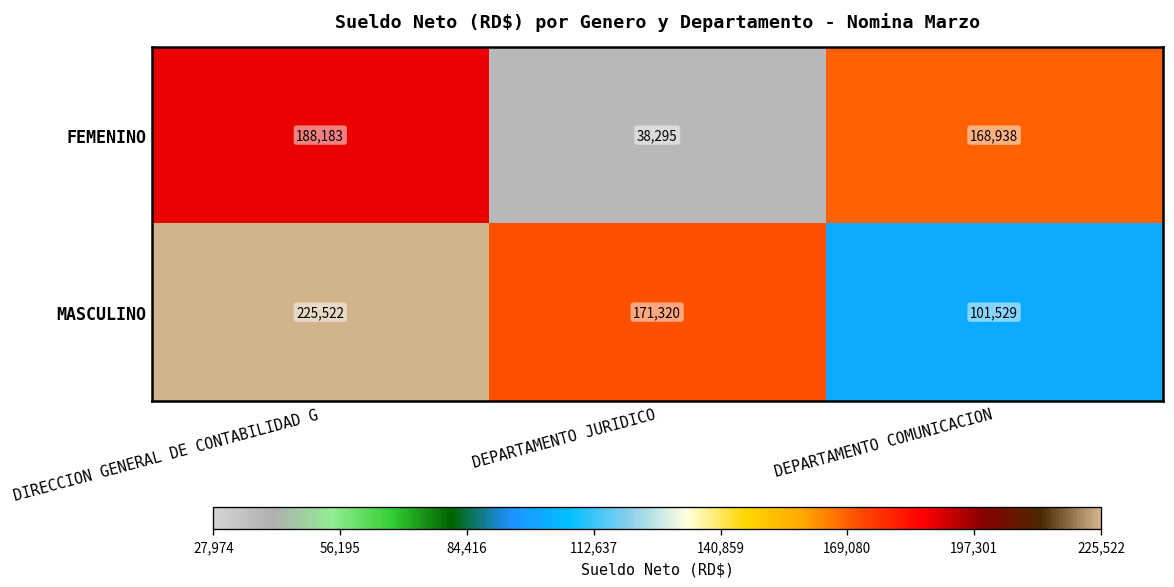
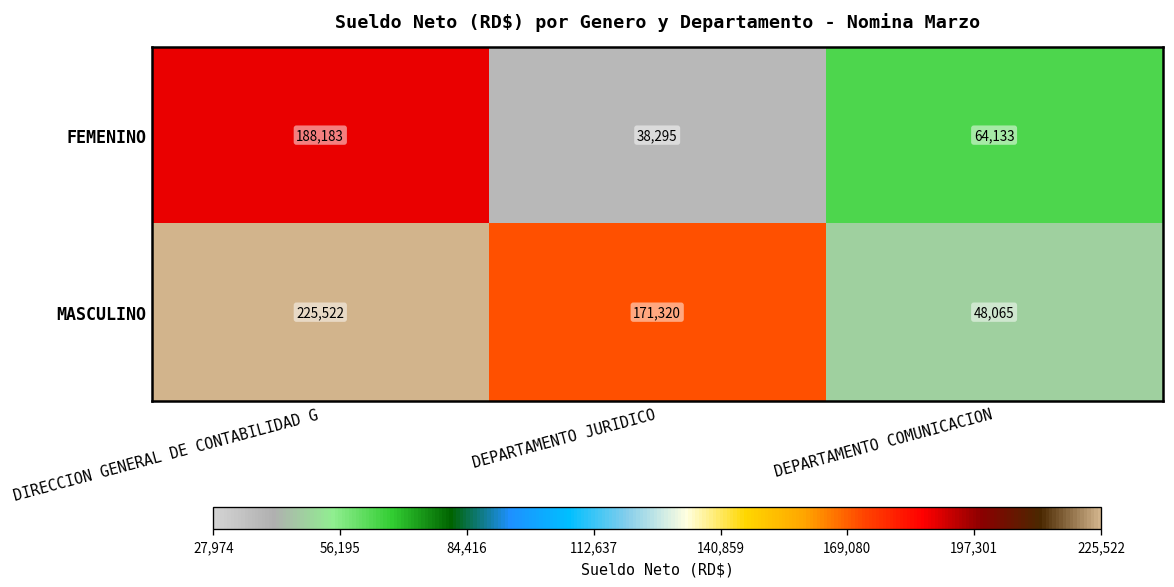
  {
    "FEMENINO": {
-     "DEPARTAMENTO COMUNICACION": "168,938"
+     "DEPARTAMENTO COMUNICACION": "64,133"
    },
    "MASCULINO": {
-     "DEPARTAMENTO COMUNICACION": "101,529"
+     "DEPARTAMENTO COMUNICACION": "48,065"
    }
  }
